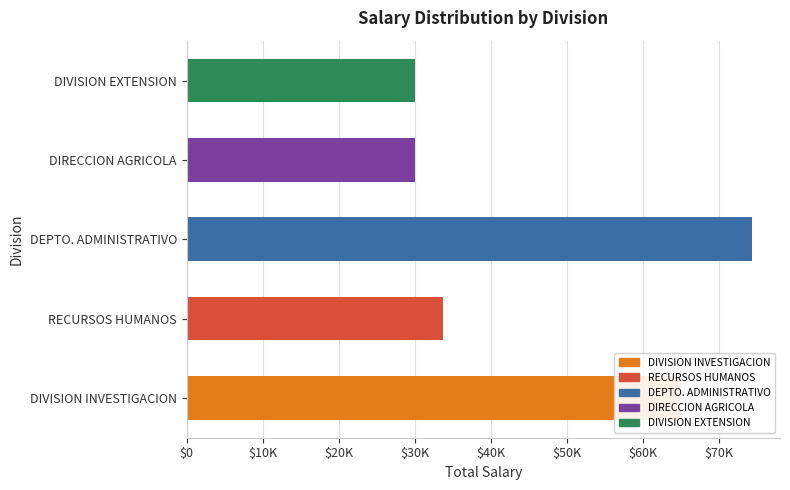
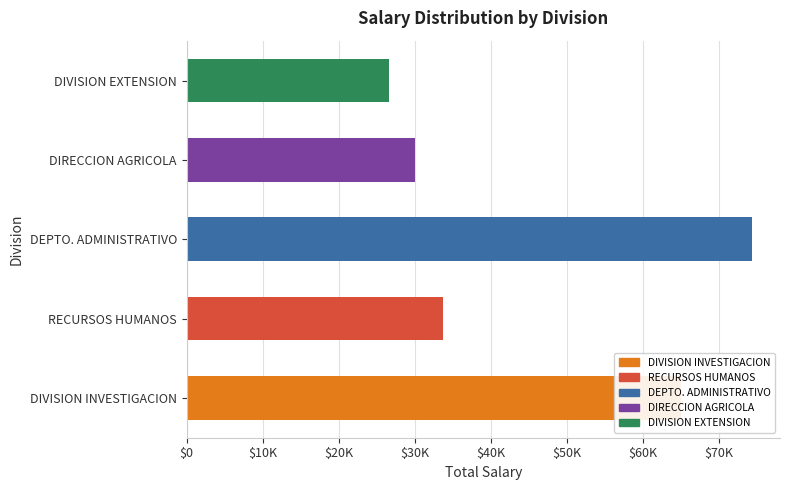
  {
-   "DIVISION EXTENSION": "$30000",
+   "DIVISION EXTENSION": "$27000",
    "DIRECCION AGRICOLA": "$30000",
    "DEPTO. ADMINISTRATIVO": "$74000",
    "RECURSOS HUMANOS": "$34000"
  }
